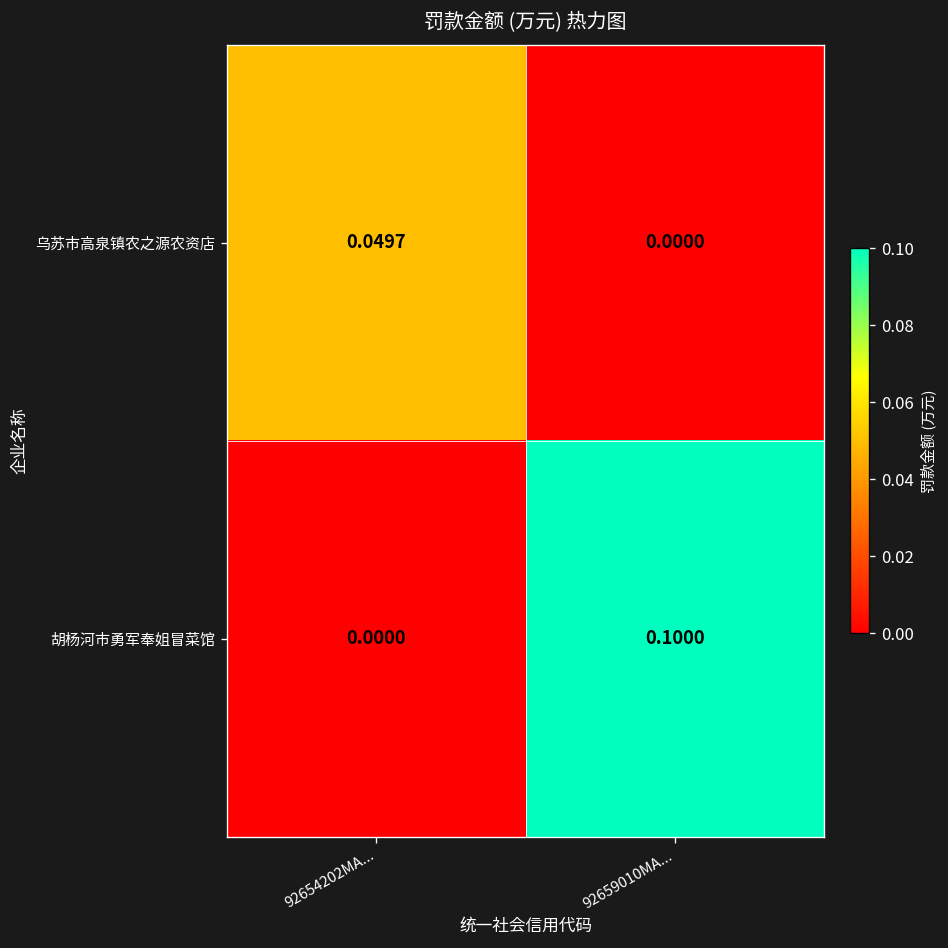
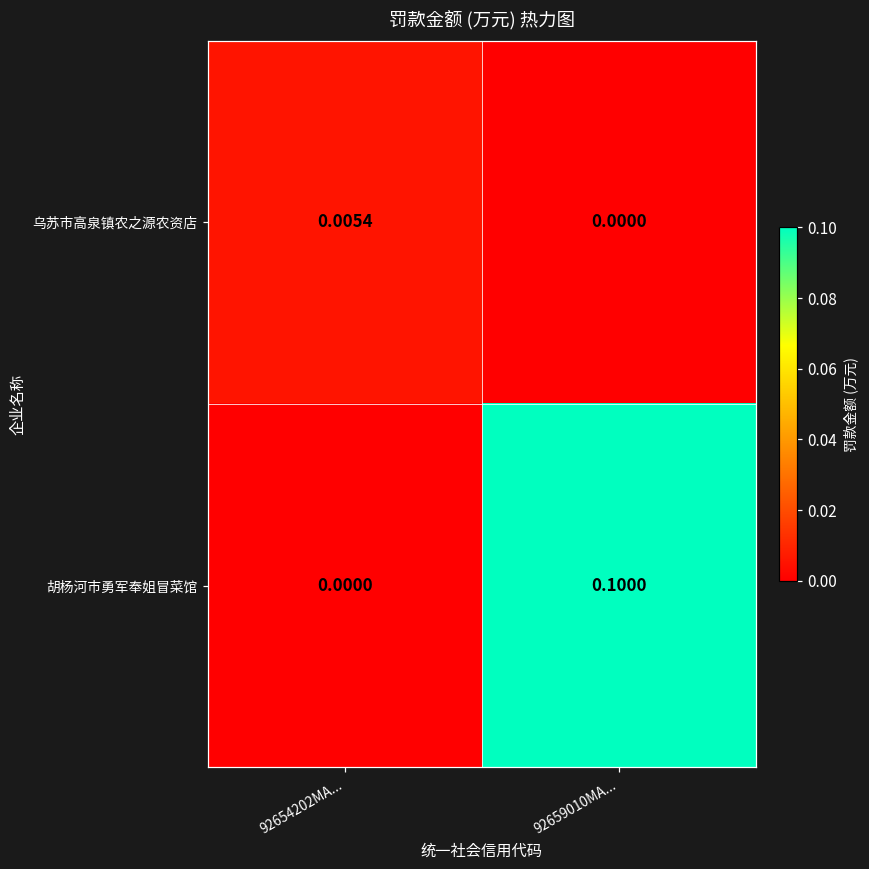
  {
    "乌苏市高泉镇农之源农资店": {
-     "92654202MA...": 0.0497,
+     "92654202MA...": 0.0054,
      "92659010MA...": 0.0000
    },
    "胡杨河市勇军奉姐冒菜馆": {
      "92654202MA...": 0.0000,
      "92659010MA...": 0.1000
    }
  }
